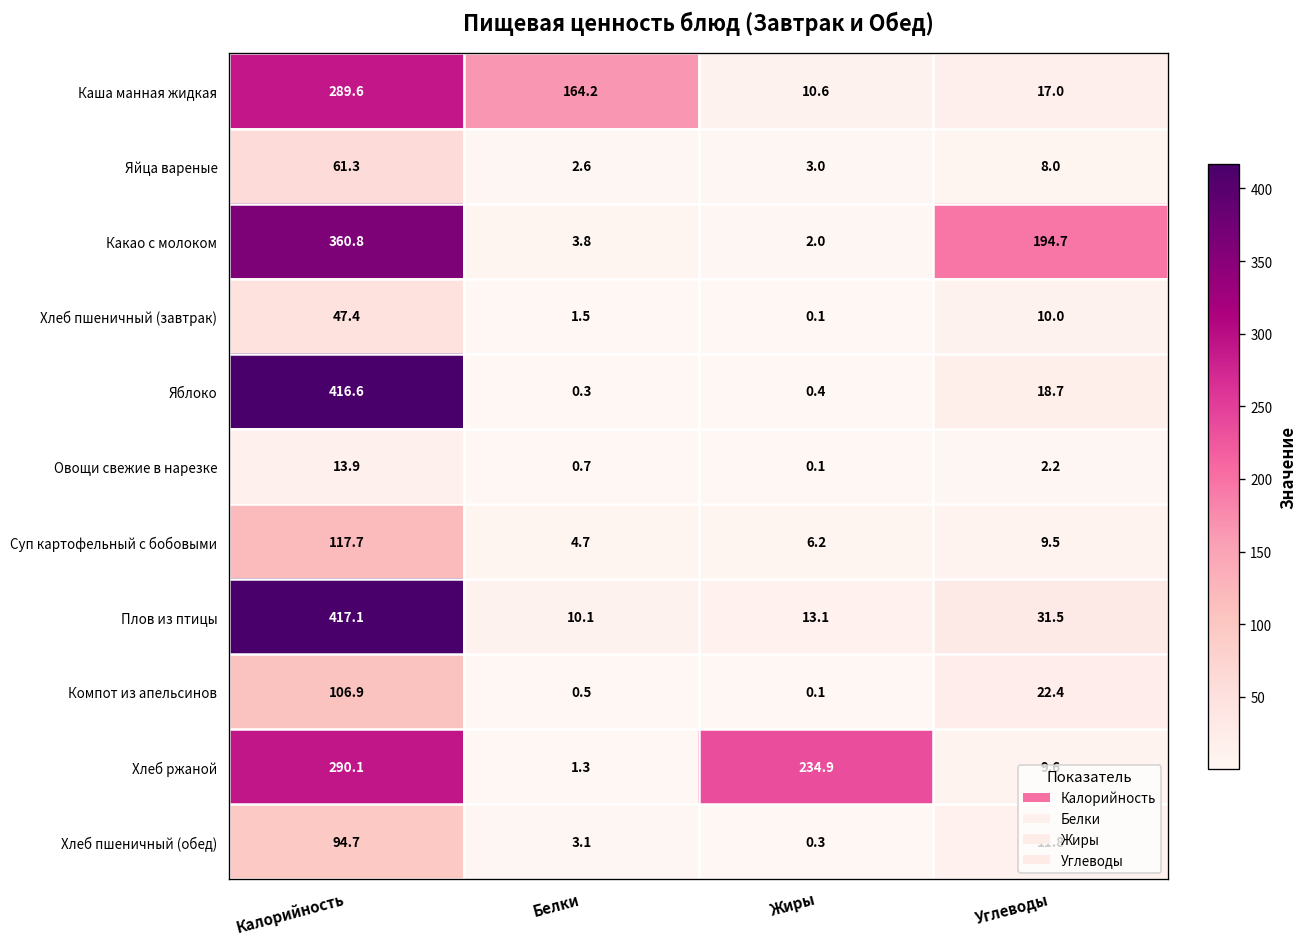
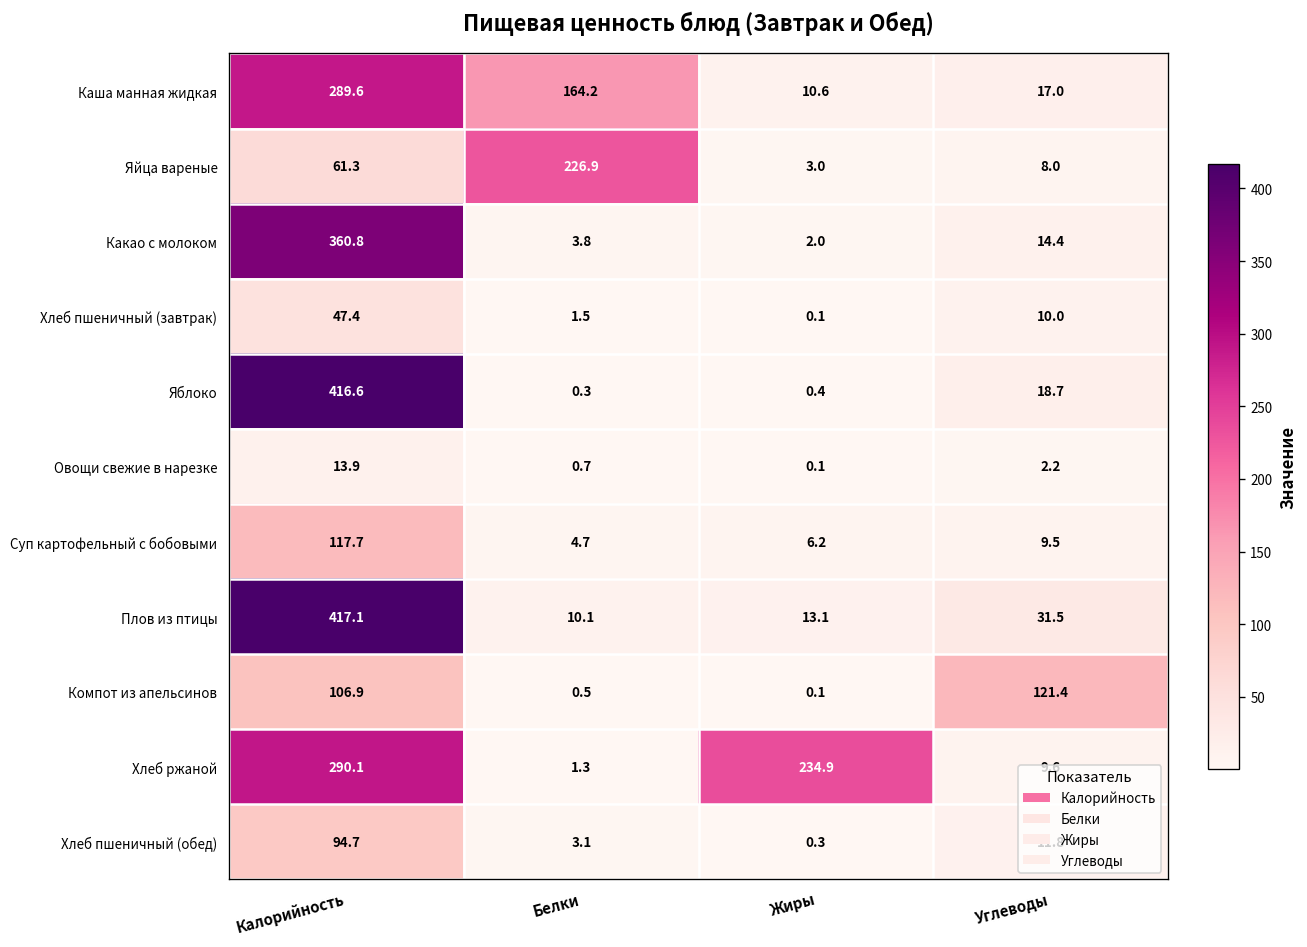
  {
    "Каша манная жидкая": {
      "Калорийность": 289.6,
      "Белки": 164.2,
      "Жиры": 10.6,
      "Углеводы": 17.0
    },
    "Яйца вареные": {
      "Калорийность": 61.3,
-     "Белки": 2.6,
+     "Белки": 226.9,
      "Жиры": 3.0,
      "Углеводы": 8.0
    },
    "Какао с молоком": {
      "Калорийность": 360.8,
      "Белки": 3.8,
      "Жиры": 2.0,
-     "Углеводы": 194.7
+     "Углеводы": 14.4
    },
    "Хлеб пшеничный (завтрак)": {
      "Калорийность": 47.4,
      "Белки": 1.5,
      "Жиры": 0.1,
      "Углеводы": 10.0
    },
    "Яблоко": {
      "Калорийность": 416.6,
      "Белки": 0.3,
      "Жиры": 0.4,
      "Углеводы": 18.7
    },
    "Овощи свежие в нарезке": {
      "Калорийность": 13.9,
      "Белки": 0.7,
      "Жиры": 0.1,
      "Углеводы": 2.2
    },
    "Суп картофельный с бобовыми": {
      "Калорийность": 117.7,
      "Белки": 4.7,
      "Жиры": 6.2,
      "Углеводы": 9.5
    },
    "Плов из птицы": {
      "Калорийность": 417.1,
      "Белки": 10.1,
      "Жиры": 13.1,
      "Углеводы": 31.5
    },
    "Компот из апельсинов": {
      "Калорийность": 106.9,
      "Белки": 0.5,
      "Жиры": 0.1,
-     "Углеводы": 22.4
+     "Углеводы": 121.4
    },
    "Хлеб ржаной": {
      "Калорийность": 290.1,
      "Белки": 1.3,
      "Жиры": 234.9
    },
    "Хлеб пшеничный (обед)": {
      "Калорийность": 94.7,
      "Белки": 3.1,
      "Жиры": 0.3
    }
  }
